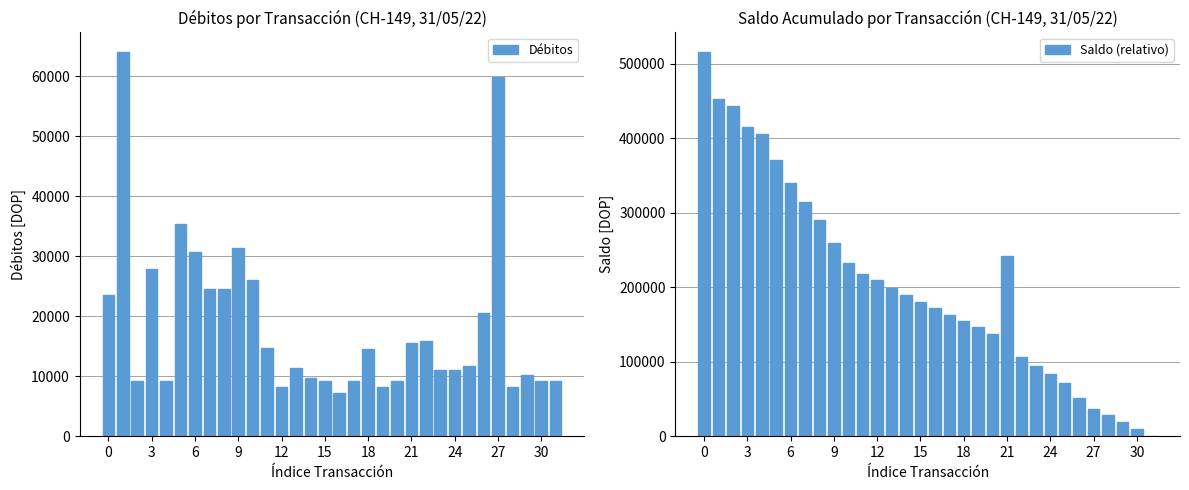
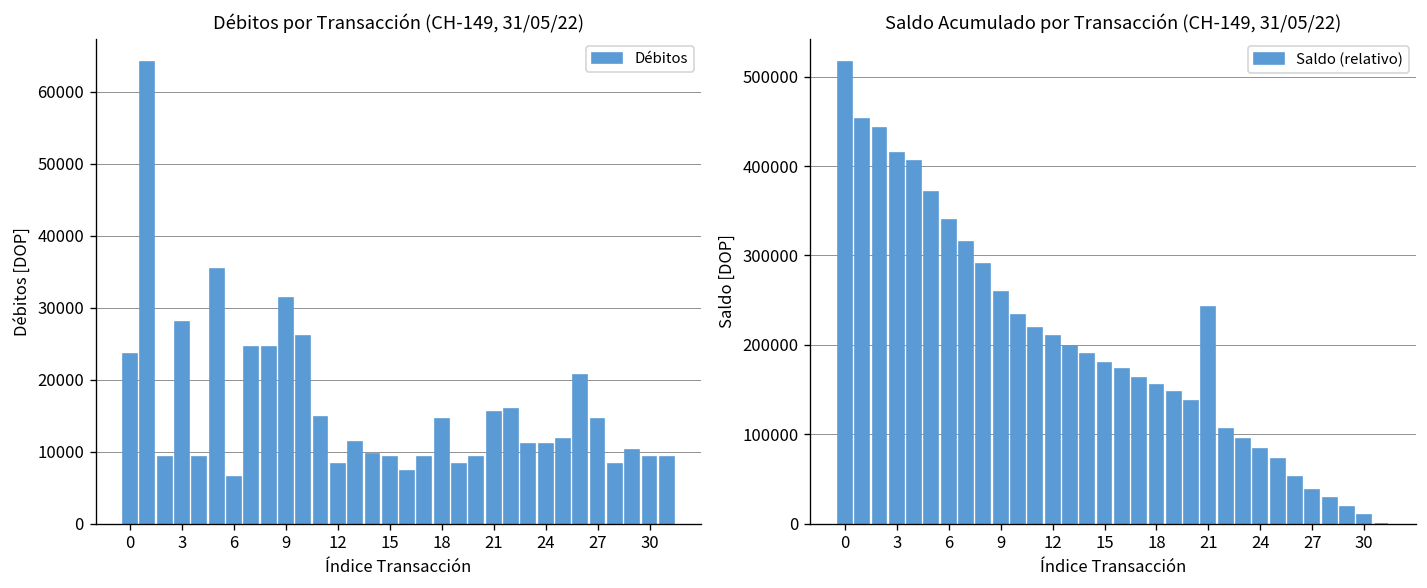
  {
    "Débitos por Transacción (CH-149, 31/05/22)": {
      "0": 24000,
      "3": 28000,
-     "6": 31000,
+     "6": 6000,
      "9": 31000,
      "12": 8000,
      "15": 9000,
      "18": 15000,
      "21": 16000,
      "24": 11000,
-     "27": 60000,
+     "27": 15000,
      "30": 9000
    },
    "Saldo Acumulado por Transacción (CH-149, 31/05/22)": {
      "0": 520000,
      "3": 420000,
      "6": 340000,
      "9": 260000,
      "12": 210000,
      "15": 180000,
      "18": 160000,
      "21": 240000,
      "24": 80000,
      "27": 40000,
      "30": 10000
    }
  }
